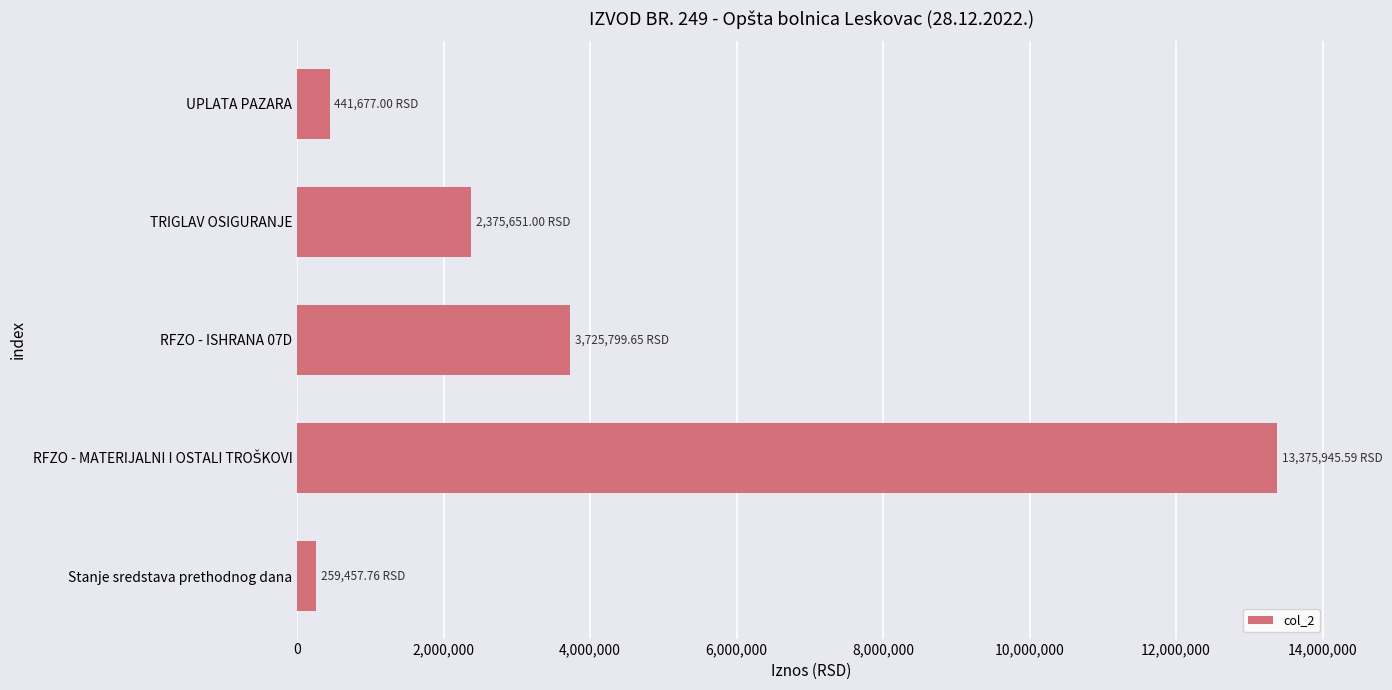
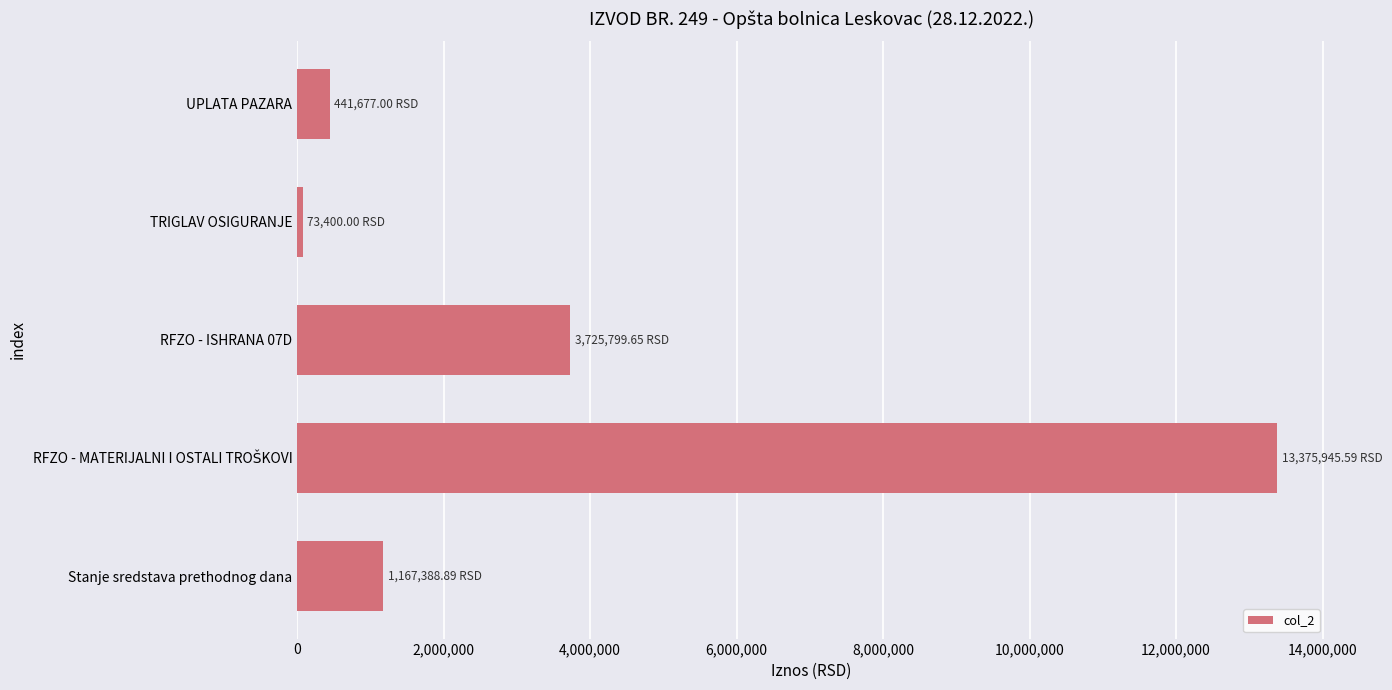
  {
    "UPLATA PAZARA": "441,677.00",
-   "TRIGLAV OSIGURANJE": "2,375,651.00",
+   "TRIGLAV OSIGURANJE": "73,400.00",
    "RFZO - ISHRANA 07D": "3,725,799.65",
    "RFZO - MATERIJALNI I OSTALI TROŠKOVI": "13,375,945.59",
-   "Stanje sredstava prethodnog dana": "259,457.76"
+   "Stanje sredstava prethodnog dana": "1,167,388.89"
  }
